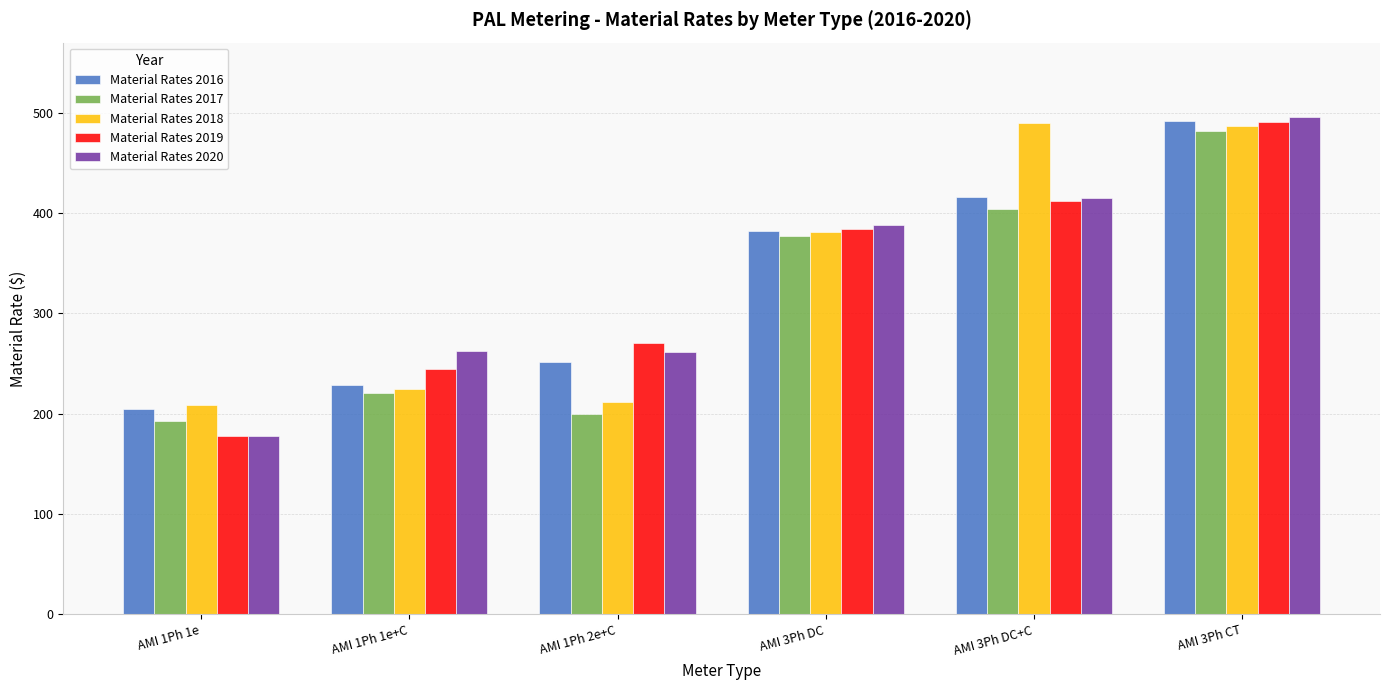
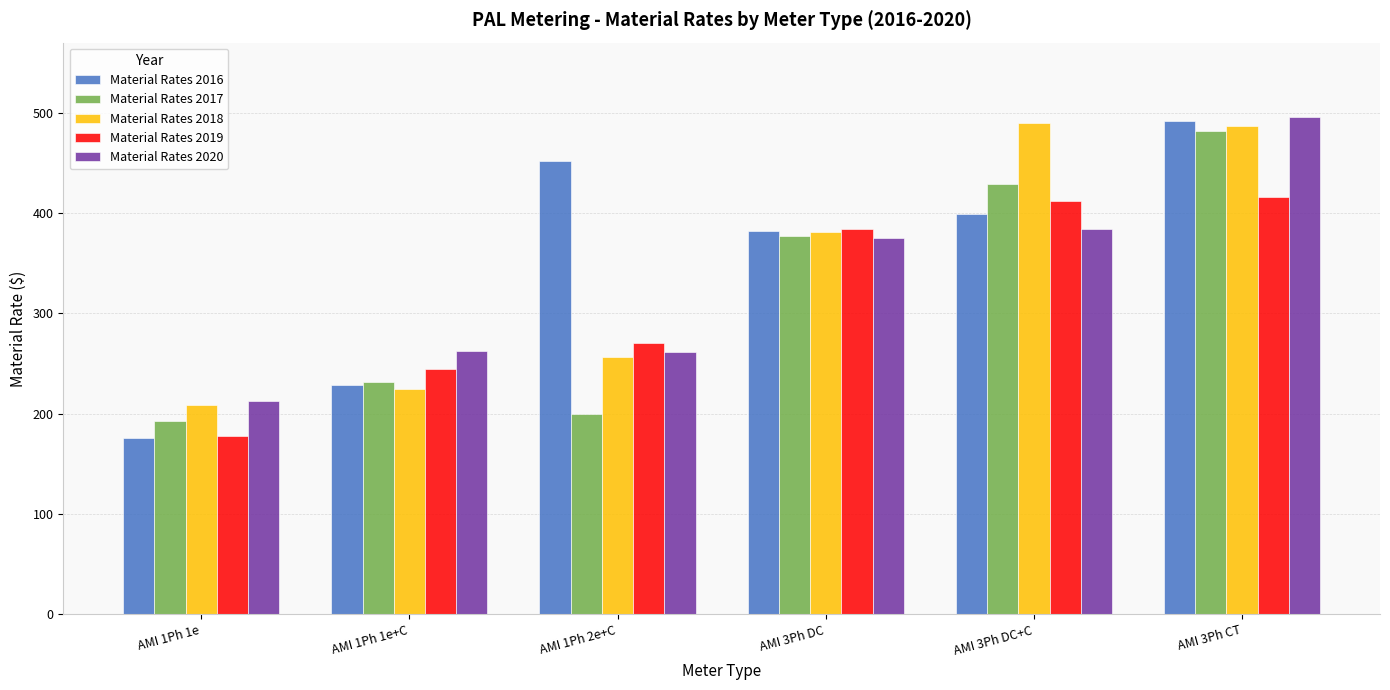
  {
    "Material Rates 2016": {
-     "AMI 1Ph 1e": 204,
+     "AMI 1Ph 1e": 175,
      "AMI 1Ph 1e+C": 228,
-     "AMI 1Ph 2e+C": 251,
+     "AMI 1Ph 2e+C": 452,
      "AMI 3Ph DC": 382,
-     "AMI 3Ph DC+C": 416,
+     "AMI 3Ph DC+C": 399,
      "AMI 3Ph CT": 492
    },
    "Material Rates 2017": {
      "AMI 1Ph 1e": 192,
-     "AMI 1Ph 1e+C": 220,
+     "AMI 1Ph 1e+C": 231,
      "AMI 1Ph 2e+C": 199,
      "AMI 3Ph DC": 377,
-     "AMI 3Ph DC+C": 404,
+     "AMI 3Ph DC+C": 429,
      "AMI 3Ph CT": 482
    },
    "Material Rates 2018": {
      "AMI 1Ph 1e": 209,
      "AMI 1Ph 1e+C": 224,
-     "AMI 1Ph 2e+C": 212,
+     "AMI 1Ph 2e+C": 257,
      "AMI 3Ph DC": 381,
      "AMI 3Ph DC+C": 489,
      "AMI 3Ph CT": 487
    },
    "Material Rates 2019": {
      "AMI 1Ph 1e": 178,
      "AMI 1Ph 1e+C": 245,
      "AMI 1Ph 2e+C": 270,
      "AMI 3Ph DC": 384,
      "AMI 3Ph DC+C": 412,
-     "AMI 3Ph CT": 491
+     "AMI 3Ph CT": 416
    },
    "Material Rates 2020": {
-     "AMI 1Ph 1e": 178,
+     "AMI 1Ph 1e": 213,
      "AMI 1Ph 1e+C": 263,
      "AMI 1Ph 2e+C": 262,
-     "AMI 3Ph DC": 388,
-     "AMI 3Ph DC+C": 415,
+     "AMI 3Ph DC": 375,
+     "AMI 3Ph DC+C": 384,
      "AMI 3Ph CT": 495
    }
  }
